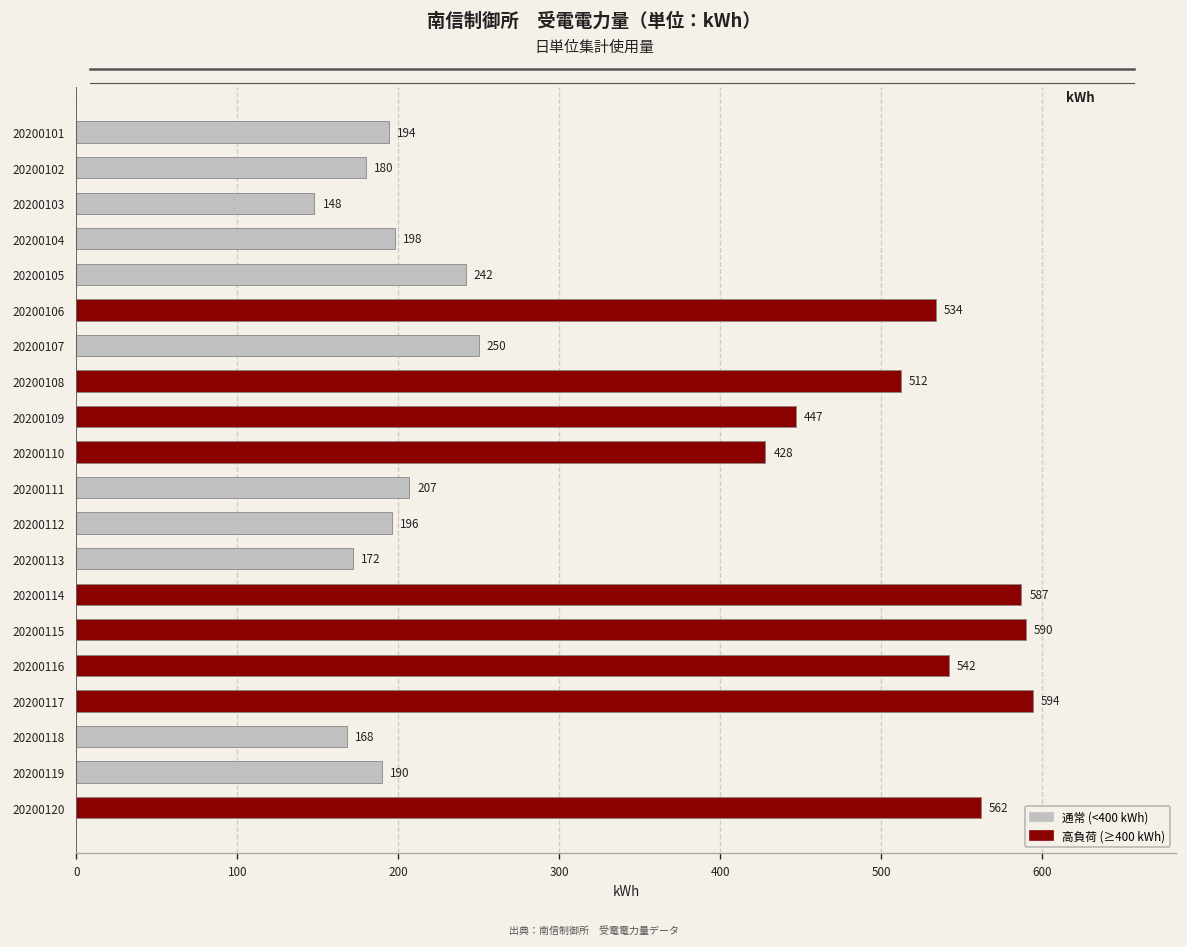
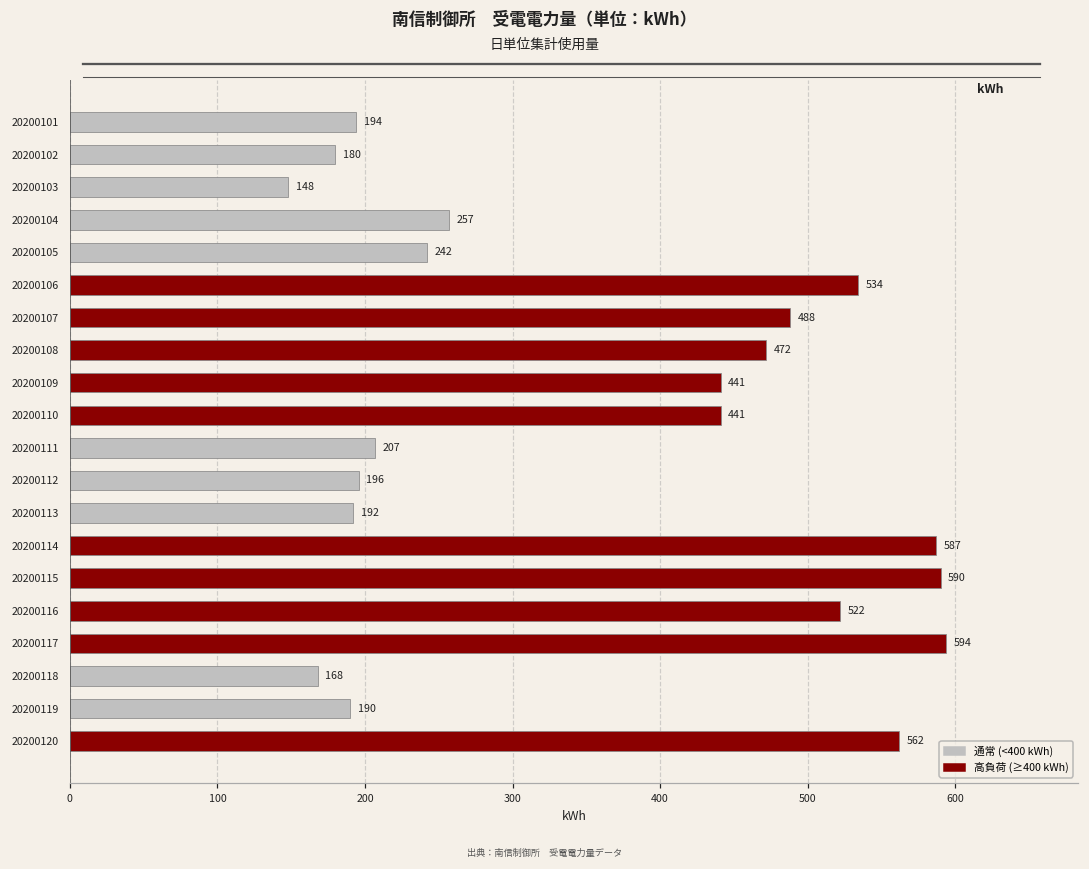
  {
    "20200101": 194,
    "20200102": 180,
    "20200103": 148,
-   "20200104": 198,
+   "20200104": 257,
    "20200105": 242,
    "20200106": 534,
-   "20200107": 250,
-   "20200108": 512,
-   "20200109": 447,
-   "20200110": 428,
+   "20200107": 488,
+   "20200108": 472,
+   "20200109": 441,
+   "20200110": 441,
    "20200111": 207,
    "20200112": 196,
-   "20200113": 172,
+   "20200113": 192,
    "20200114": 587,
    "20200115": 590,
-   "20200116": 542,
+   "20200116": 522,
    "20200117": 594,
    "20200118": 168,
    "20200119": 190,
    "20200120": 562
  }
